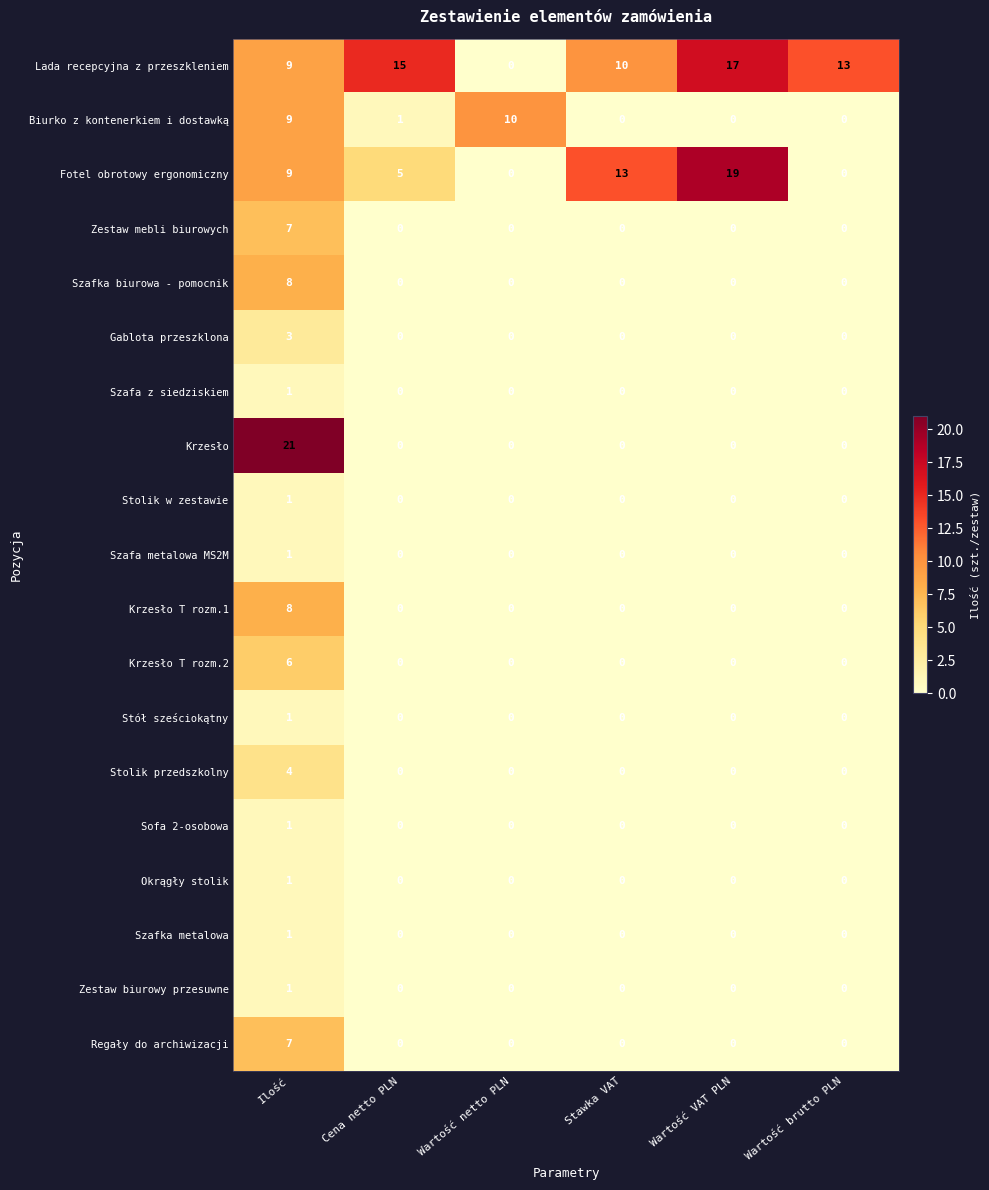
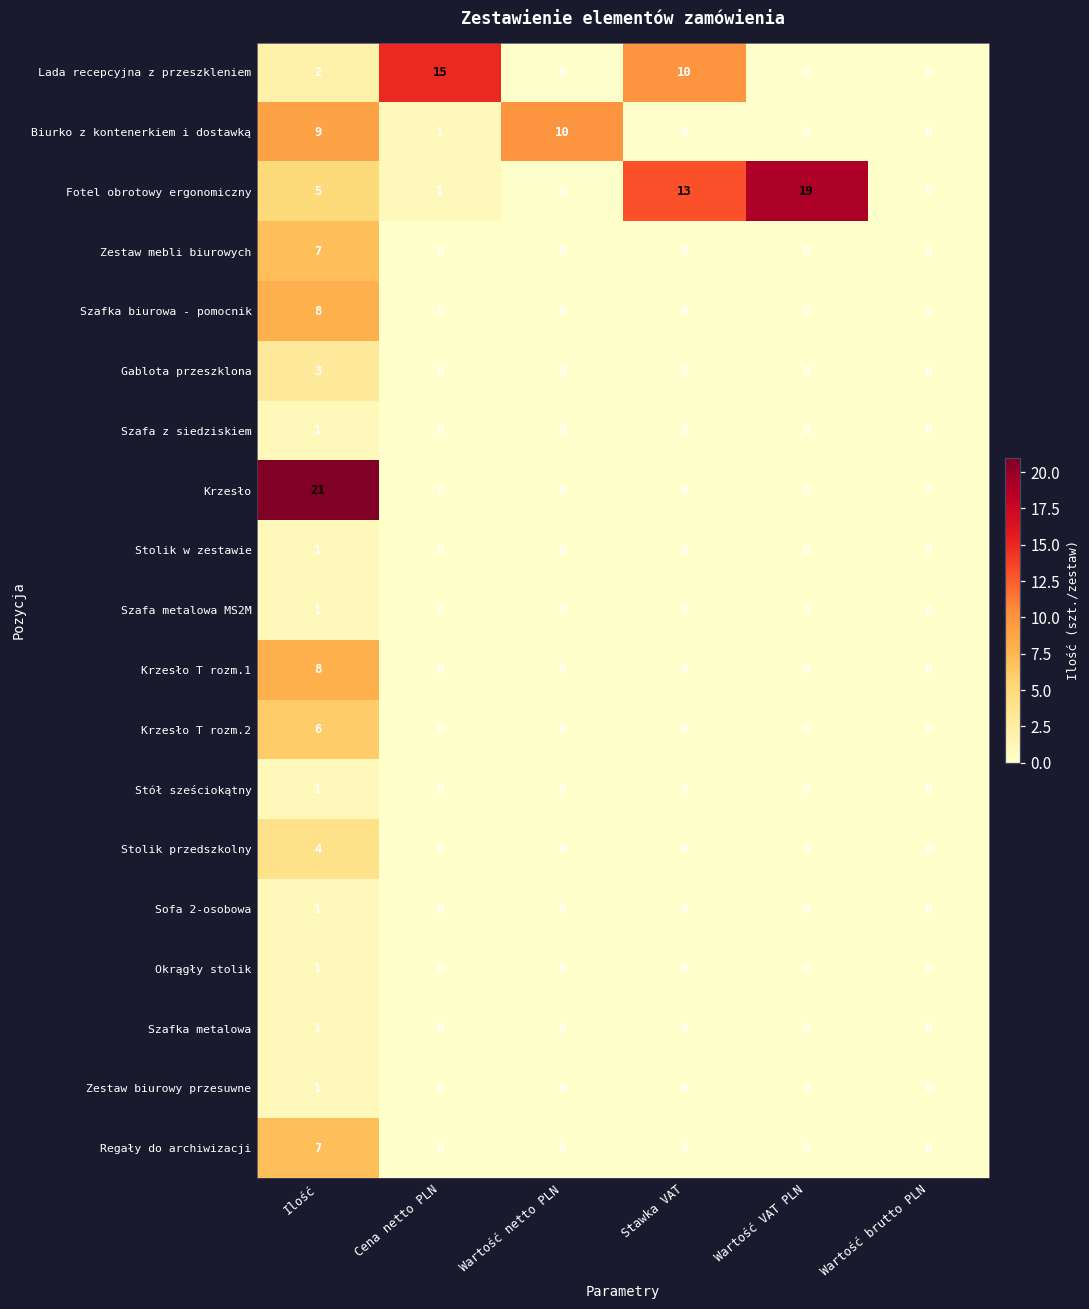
  {
    "Lada recepcyjna z przeszkleniem": {
-     "Ilość": 9,
+     "Ilość": 2,
      "Cena netto PLN": 15,
      "Wartość netto PLN": 0,
      "Stawka VAT": 10,
-     "Wartość VAT PLN": 17,
-     "Wartość brutto PLN": 13
+     "Wartość VAT PLN": 0,
+     "Wartość brutto PLN": 0
    },
    "Biurko z kontenerkiem i dostawką": {
      "Ilość": 9,
      "Cena netto PLN": 1,
      "Wartość netto PLN": 10,
      "Stawka VAT": 0,
      "Wartość VAT PLN": 0,
      "Wartość brutto PLN": 0
    },
    "Fotel obrotowy ergonomiczny": {
-     "Ilość": 9,
-     "Cena netto PLN": 5,
+     "Ilość": 5,
+     "Cena netto PLN": 1,
      "Wartość netto PLN": 0,
      "Stawka VAT": 13,
      "Wartość VAT PLN": 19,
      "Wartość brutto PLN": 0
    },
    "Zestaw mebli biurowych": {
      "Ilość": 7,
      "Cena netto PLN": 0,
      "Wartość netto PLN": 0,
      "Stawka VAT": 0,
      "Wartość VAT PLN": 0,
      "Wartość brutto PLN": 0
    },
    "Szafka biurowa - pomocnik": {
      "Ilość": 8,
      "Cena netto PLN": 0,
      "Wartość netto PLN": 0,
      "Stawka VAT": 0,
      "Wartość VAT PLN": 0,
      "Wartość brutto PLN": 0
    },
    "Gablota przeszklona": {
      "Ilość": 3,
      "Cena netto PLN": 0,
      "Wartość netto PLN": 0,
      "Stawka VAT": 0,
      "Wartość VAT PLN": 0,
      "Wartość brutto PLN": 0
    },
    "Szafa z siedziskiem": {
      "Ilość": 1,
      "Cena netto PLN": 0,
      "Wartość netto PLN": 0,
      "Stawka VAT": 0,
      "Wartość VAT PLN": 0,
      "Wartość brutto PLN": 0
    },
    "Krzesło": {
      "Ilość": 21,
      "Cena netto PLN": 0,
      "Wartość netto PLN": 0,
      "Stawka VAT": 0,
      "Wartość VAT PLN": 0,
      "Wartość brutto PLN": 0
    },
    "Stolik w zestawie": {
      "Ilość": 1,
      "Cena netto PLN": 0,
      "Wartość netto PLN": 0,
      "Stawka VAT": 0,
      "Wartość VAT PLN": 0,
      "Wartość brutto PLN": 0
    },
    "Szafa metalowa MS2M": {
      "Ilość": 1,
      "Cena netto PLN": 0,
      "Wartość netto PLN": 0,
      "Stawka VAT": 0,
      "Wartość VAT PLN": 0,
      "Wartość brutto PLN": 0
    },
    "Krzesło T rozm.1": {
      "Ilość": 8,
      "Cena netto PLN": 0,
      "Wartość netto PLN": 0,
      "Stawka VAT": 0,
      "Wartość VAT PLN": 0,
      "Wartość brutto PLN": 0
    },
    "Krzesło T rozm.2": {
      "Ilość": 6,
      "Cena netto PLN": 0,
      "Wartość netto PLN": 0,
      "Stawka VAT": 0,
      "Wartość VAT PLN": 0,
      "Wartość brutto PLN": 0
    },
    "Stół sześciokątny": {
      "Ilość": 1,
      "Cena netto PLN": 0,
      "Wartość netto PLN": 0,
      "Stawka VAT": 0,
      "Wartość VAT PLN": 0,
      "Wartość brutto PLN": 0
    },
    "Stolik przedszkolny": {
      "Ilość": 4,
      "Cena netto PLN": 0,
      "Wartość netto PLN": 0,
      "Stawka VAT": 0,
      "Wartość VAT PLN": 0,
      "Wartość brutto PLN": 0
    },
    "Sofa 2-osobowa": {
      "Ilość": 1,
      "Cena netto PLN": 0,
      "Wartość netto PLN": 0,
      "Stawka VAT": 0,
      "Wartość VAT PLN": 0,
      "Wartość brutto PLN": 0
    },
    "Okrągły stolik": {
      "Ilość": 1,
      "Cena netto PLN": 0,
      "Wartość netto PLN": 0,
      "Stawka VAT": 0,
      "Wartość VAT PLN": 0,
      "Wartość brutto PLN": 0
    },
    "Szafka metalowa": {
      "Ilość": 1,
      "Cena netto PLN": 0,
      "Wartość netto PLN": 0,
      "Stawka VAT": 0,
      "Wartość VAT PLN": 0,
      "Wartość brutto PLN": 0
    },
    "Zestaw biurowy przesuwne": {
      "Ilość": 1,
      "Cena netto PLN": 0,
      "Wartość netto PLN": 0,
      "Stawka VAT": 0,
      "Wartość VAT PLN": 0,
      "Wartość brutto PLN": 0
    },
    "Regały do archiwizacji": {
      "Ilość": 7,
      "Cena netto PLN": 0,
      "Wartość netto PLN": 0,
      "Stawka VAT": 0,
      "Wartość VAT PLN": 0,
      "Wartość brutto PLN": 0
    }
  }
